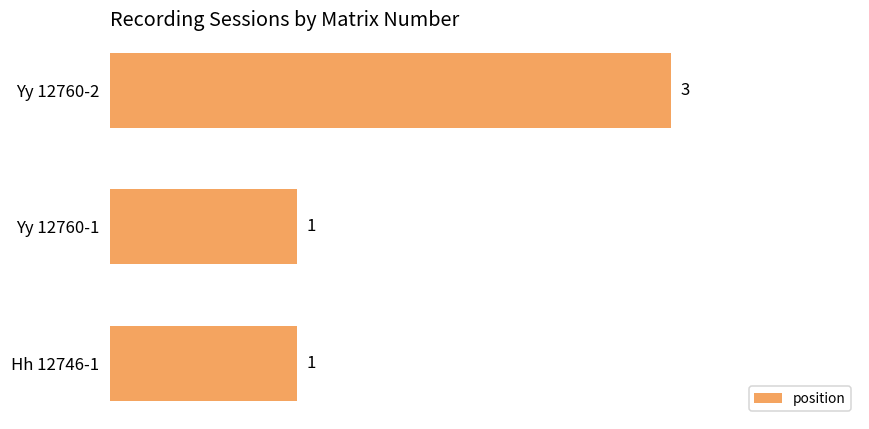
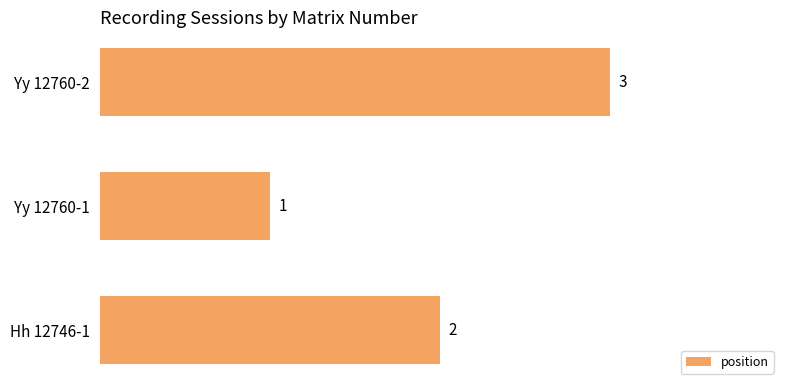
  {
    "Yy 12760-2": 3,
    "Yy 12760-1": 1,
-   "Hh 12746-1": 1
+   "Hh 12746-1": 2
  }
